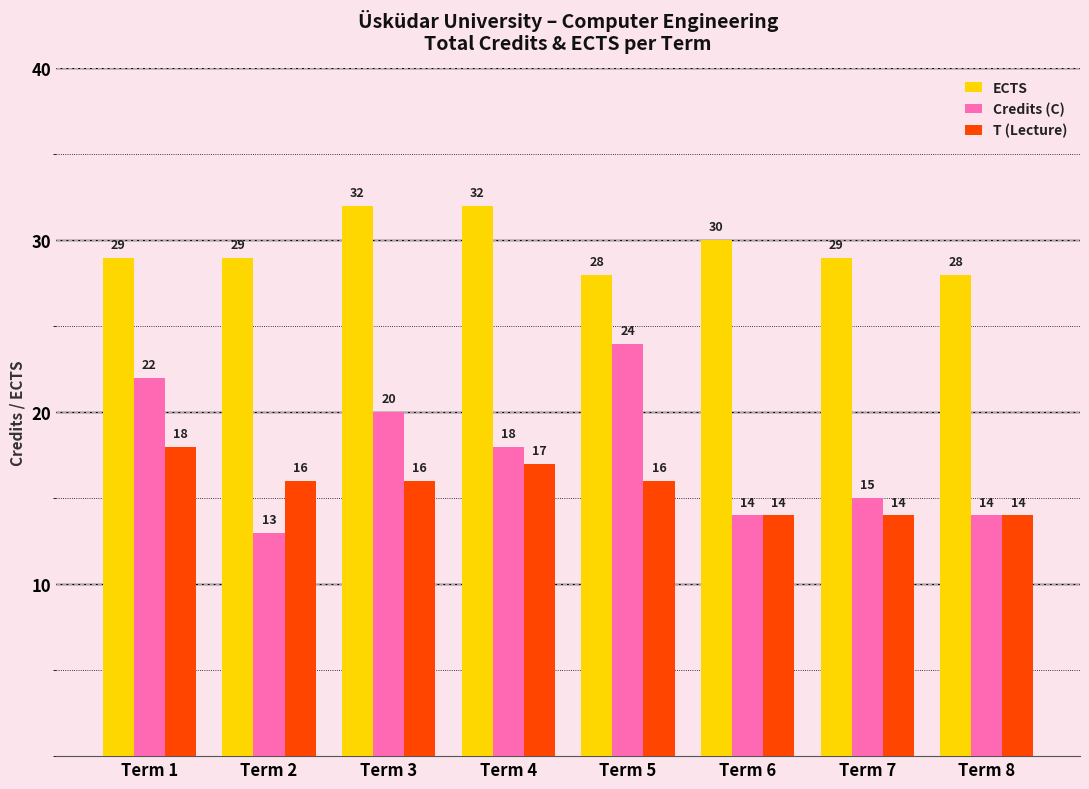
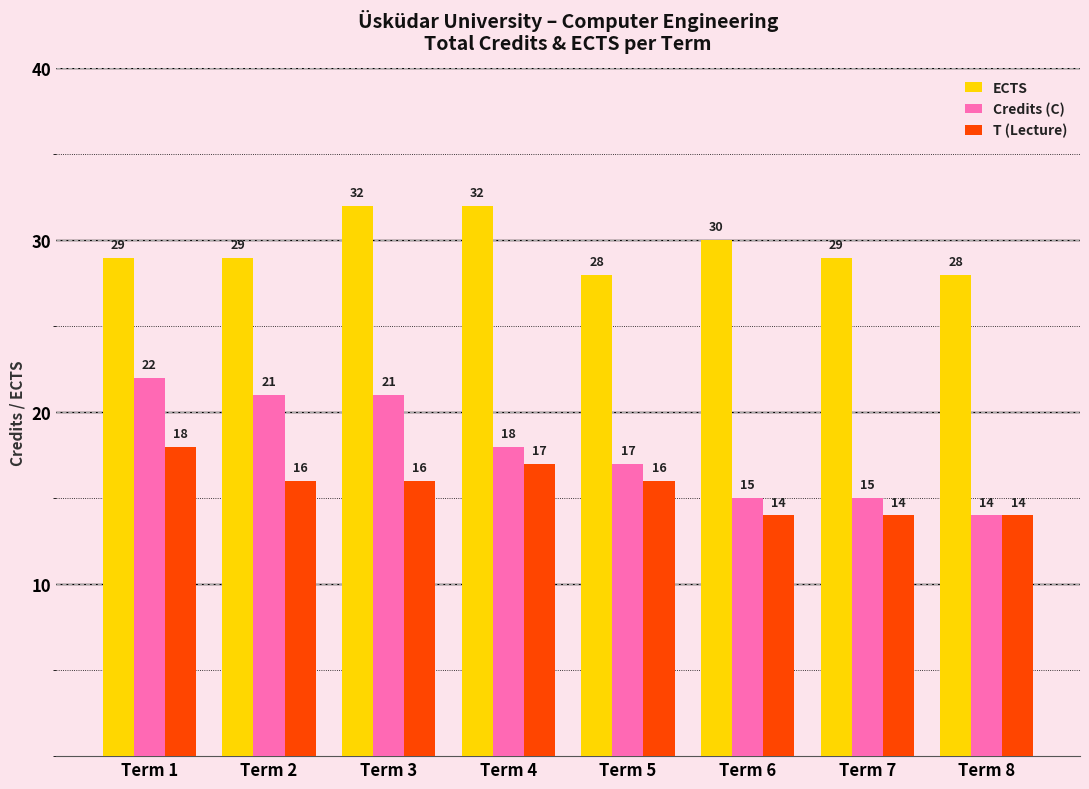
  {
    "ECTS": {
      "Term 1": 29,
      "Term 2": 29,
      "Term 3": 32,
      "Term 4": 32,
      "Term 5": 28,
      "Term 6": 30,
      "Term 7": 29,
      "Term 8": 28
    },
    "Credits (C)": {
      "Term 1": 22,
-     "Term 2": 13,
-     "Term 3": 20,
+     "Term 2": 21,
+     "Term 3": 21,
      "Term 4": 18,
-     "Term 5": 24,
-     "Term 6": 14,
+     "Term 5": 17,
+     "Term 6": 15,
      "Term 7": 15,
      "Term 8": 14
    },
    "T (Lecture)": {
      "Term 1": 18,
      "Term 2": 16,
      "Term 3": 16,
      "Term 4": 17,
      "Term 5": 16,
      "Term 6": 14,
      "Term 7": 14,
      "Term 8": 14
    }
  }
